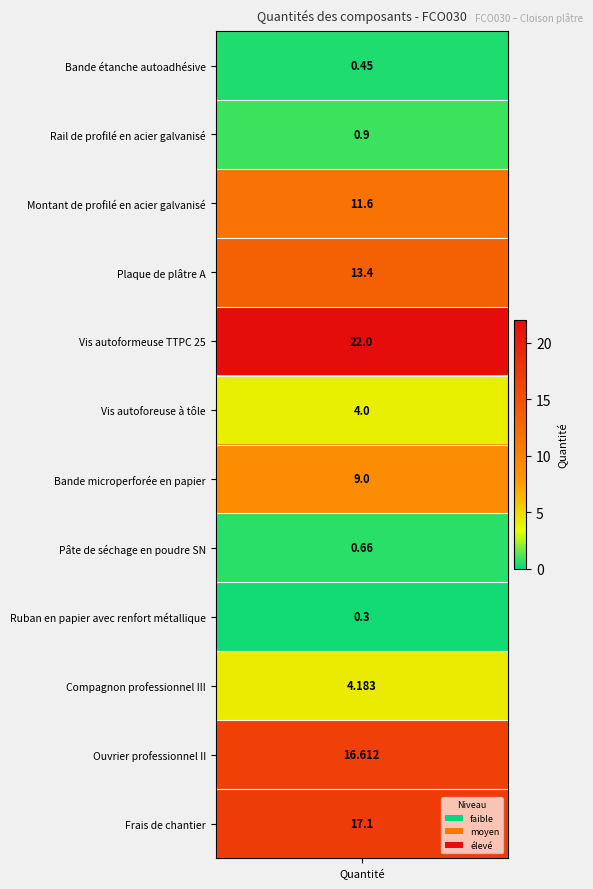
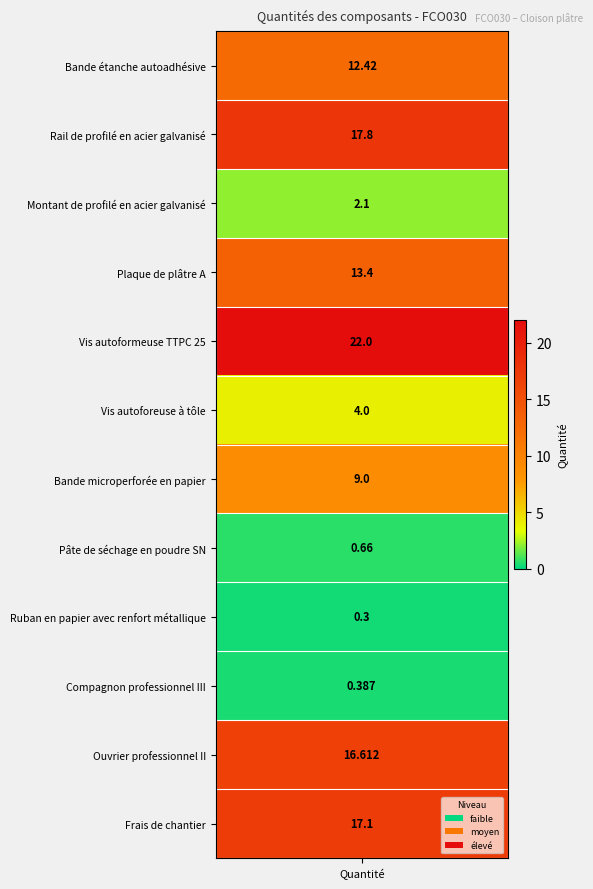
  {
    "Bande étanche autoadhésive": {
-     "Quantité": 0.45
+     "Quantité": 12.42
    },
    "Rail de profilé en acier galvanisé": {
-     "Quantité": 0.9
+     "Quantité": 17.8
    },
    "Montant de profilé en acier galvanisé": {
-     "Quantité": 11.6
+     "Quantité": 2.1
    },
    "Plaque de plâtre A": {
      "Quantité": 13.4
    },
    "Vis autoformeuse TTPC 25": {
      "Quantité": 22.0
    },
    "Vis autoforeuse à tôle": {
      "Quantité": 4.0
    },
    "Bande microperforée en papier": {
      "Quantité": 9.0
    },
    "Pâte de séchage en poudre SN": {
      "Quantité": 0.66
    },
    "Ruban en papier avec renfort métallique": {
      "Quantité": 0.3
    },
    "Compagnon professionnel III": {
-     "Quantité": 4.183
+     "Quantité": 0.387
    },
    "Ouvrier professionnel II": {
      "Quantité": 16.612
    },
    "Frais de chantier": {
      "Quantité": 17.1
    }
  }
